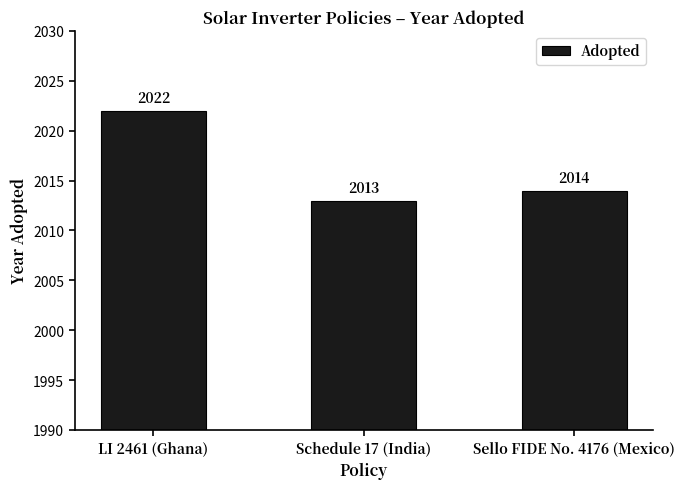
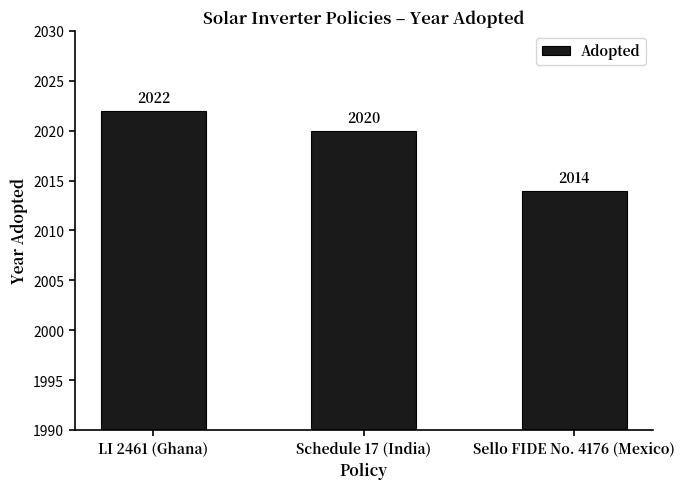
  {
    "LI 2461 (Ghana)": 2022,
-   "Schedule 17 (India)": 2013,
+   "Schedule 17 (India)": 2020,
    "Sello FIDE No. 4176 (Mexico)": 2014
  }
